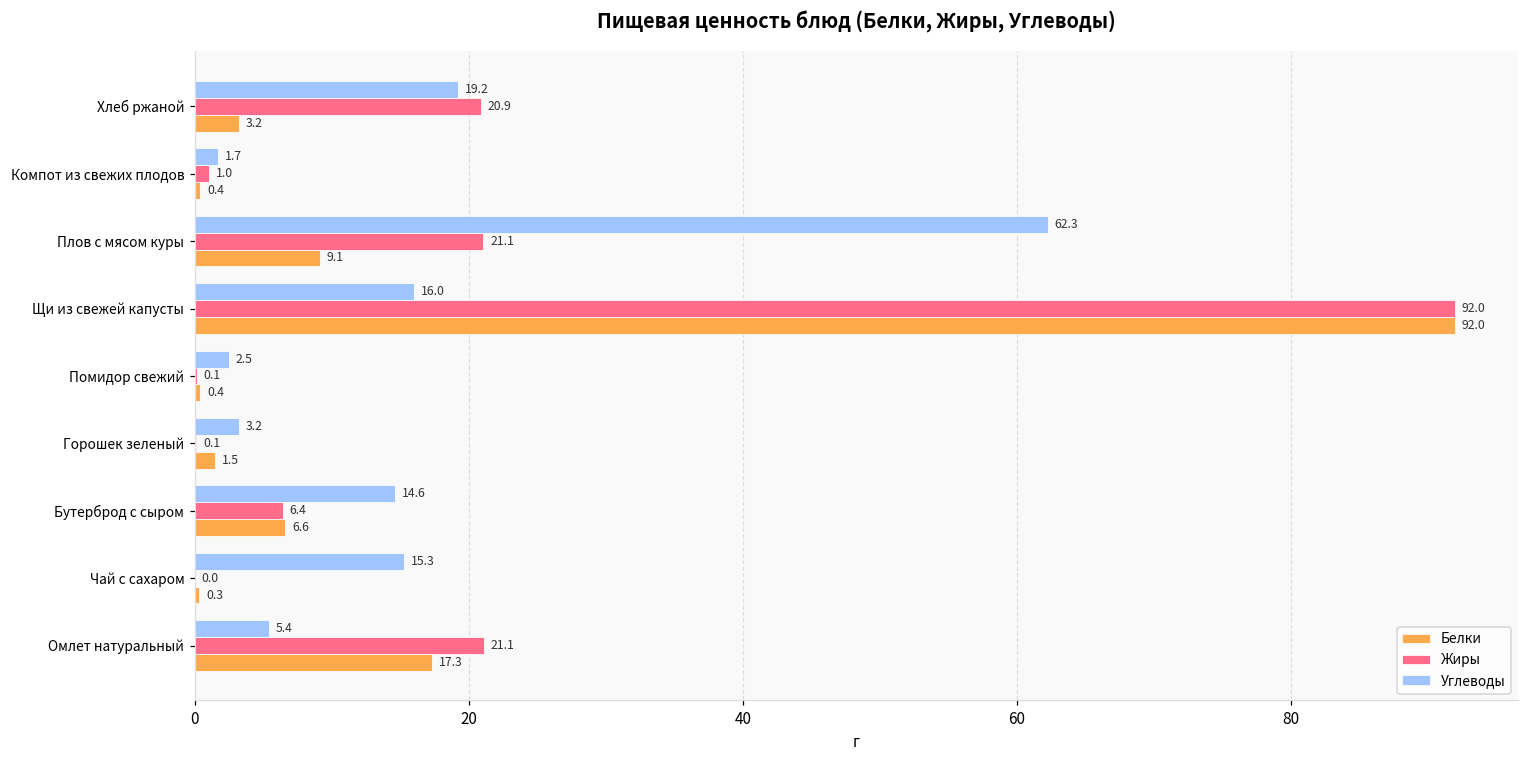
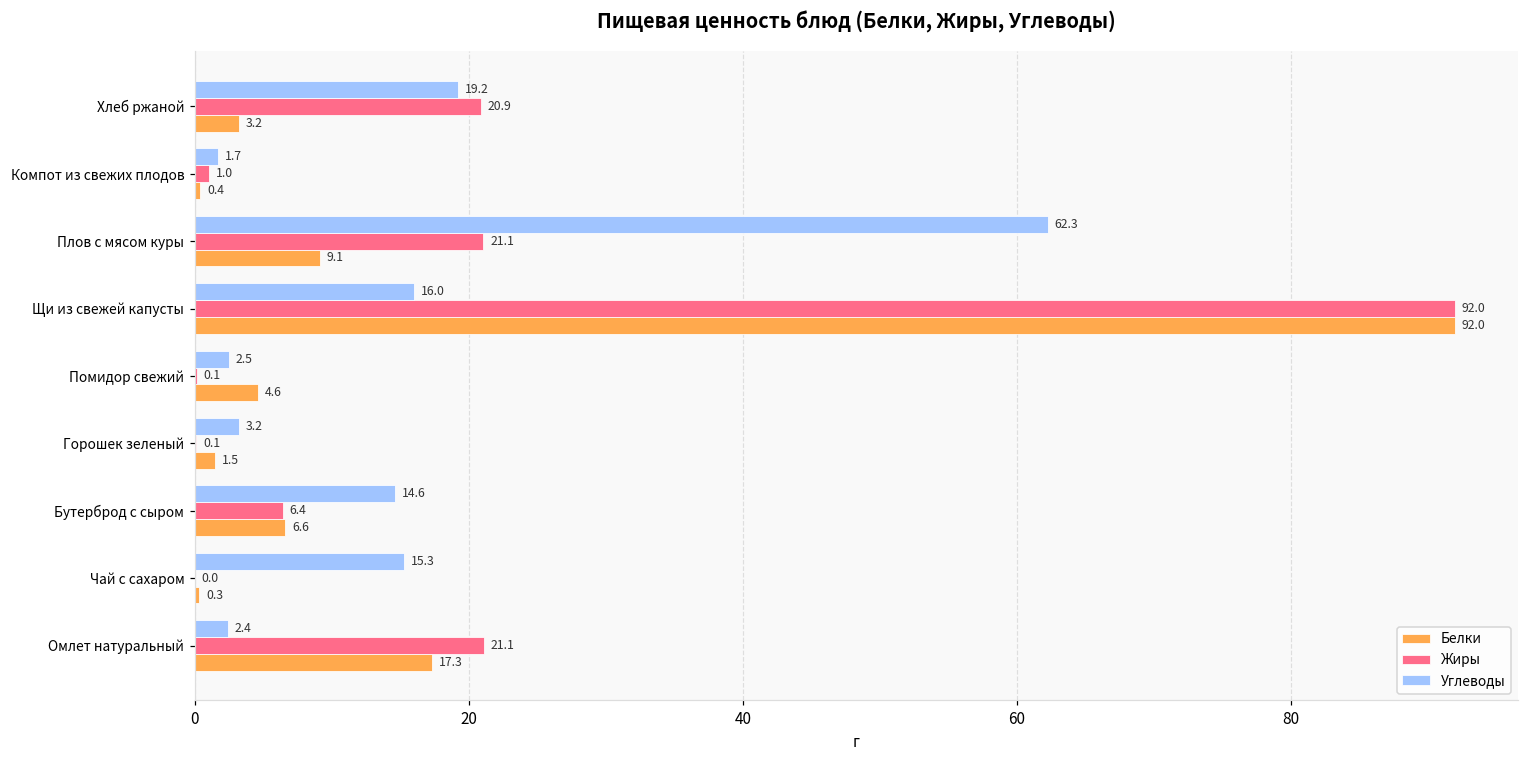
  {
    "Белки": {
      "Хлеб ржаной": 3.2,
      "Компот из свежих плодов": 0.4,
      "Плов с мясом куры": 9.1,
      "Щи из свежей капусты": 92.0,
-     "Помидор свежий": 0.4,
+     "Помидор свежий": 4.6,
      "Горошек зеленый": 1.5,
      "Бутерброд с сыром": 6.6,
      "Чай с сахаром": 0.3,
      "Омлет натуральный": 17.3
    },
    "Жиры": {
      "Хлеб ржаной": 20.9,
      "Компот из свежих плодов": 1.0,
      "Плов с мясом куры": 21.1,
      "Щи из свежей капусты": 92.0,
      "Помидор свежий": 0.1,
      "Горошек зеленый": 0.1,
      "Бутерброд с сыром": 6.4,
      "Чай с сахаром": 0.0,
      "Омлет натуральный": 21.1
    },
    "Углеводы": {
      "Хлеб ржаной": 19.2,
      "Компот из свежих плодов": 1.7,
      "Плов с мясом куры": 62.3,
      "Щи из свежей капусты": 16.0,
      "Помидор свежий": 2.5,
      "Горошек зеленый": 3.2,
      "Бутерброд с сыром": 14.6,
      "Чай с сахаром": 15.3,
-     "Омлет натуральный": 5.4
+     "Омлет натуральный": 2.4
    }
  }
